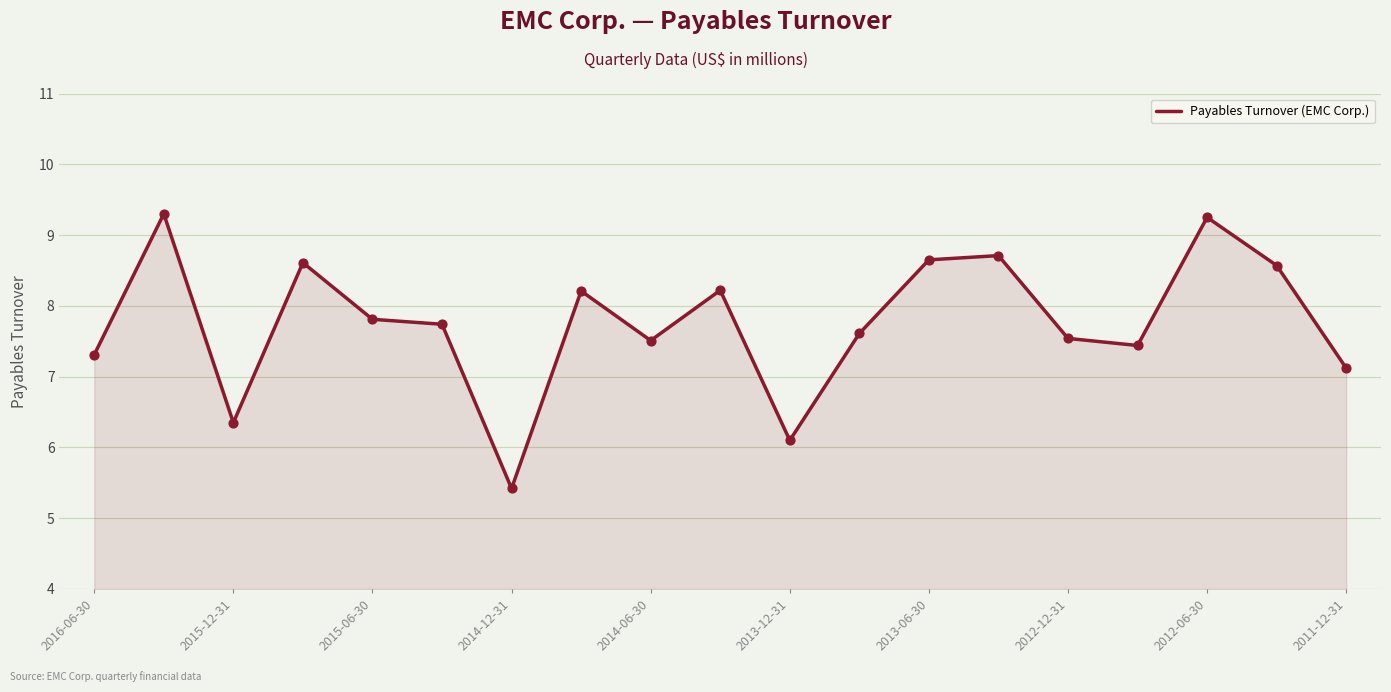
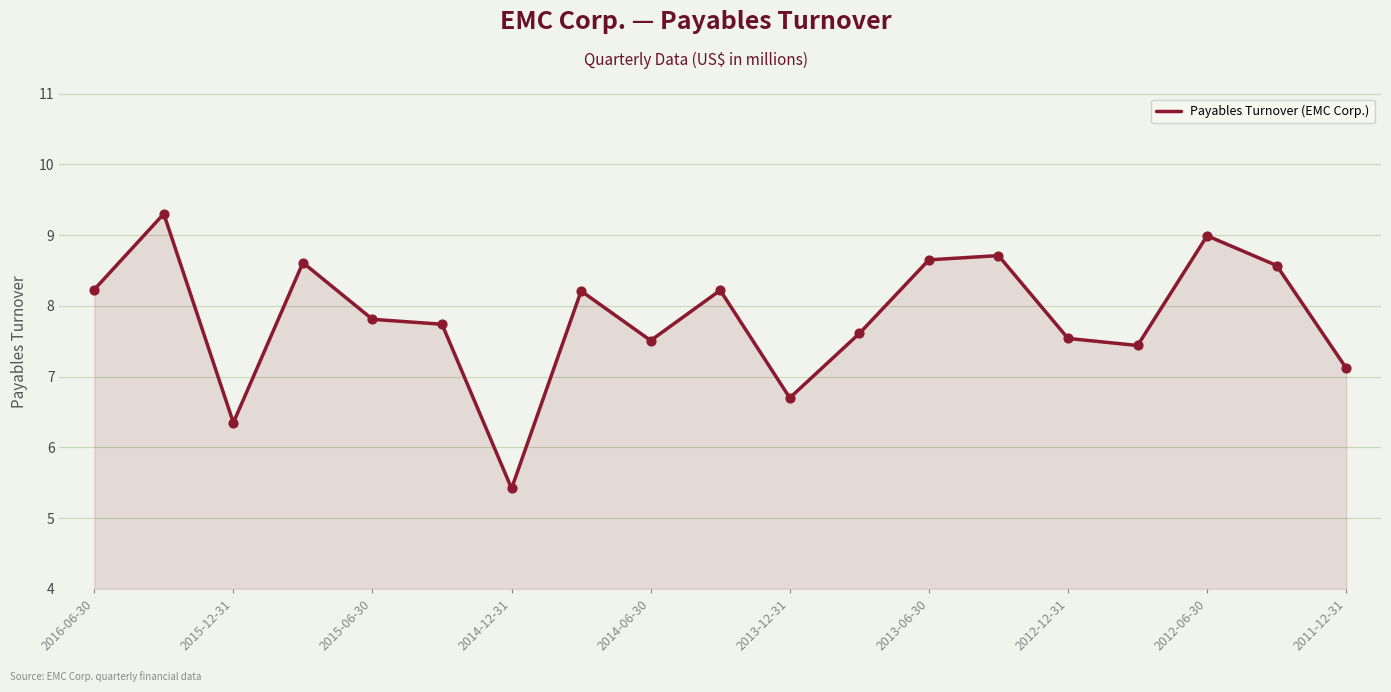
  {
-   "2016-06-30": 7.3,
+   "2016-06-30": 8.2,
    "2015-12-31": 6.4,
    "2015-06-30": 7.8,
    "2014-12-31": 5.4,
    "2014-06-30": 7.5,
-   "2013-12-31": 6.1,
+   "2013-12-31": 6.7,
    "2013-06-30": 8.7,
    "2012-12-31": 7.5,
-   "2012-06-30": 9.3,
+   "2012-06-30": 9.0,
    "2011-12-31": 7.1
  }
